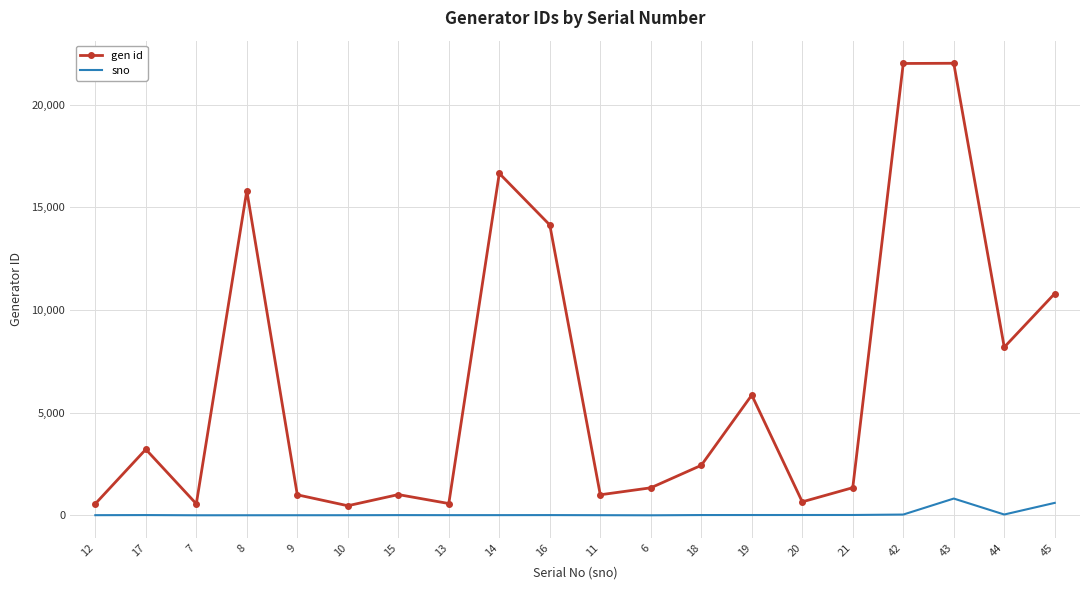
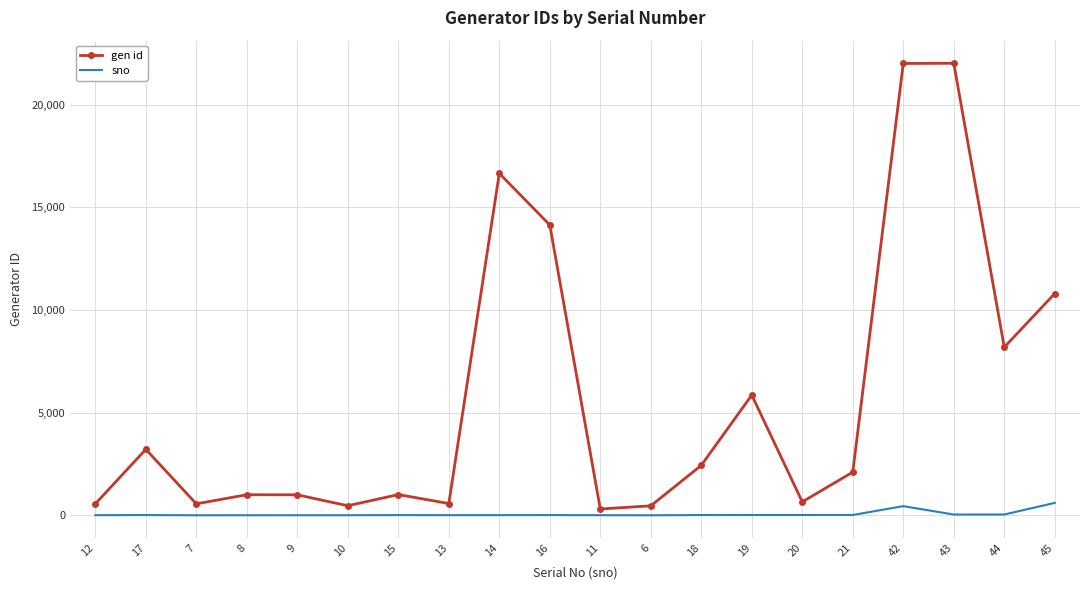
  {
    "gen id": {
      "12": "600",
      "17": "3,200",
      "7": "600",
-     "8": "15,800",
+     "8": "1,000",
      "9": "1,000",
      "10": "500",
      "15": "1,000",
      "13": "600",
      "14": "16,700",
      "16": "14,100",
-     "11": "1,000",
-     "6": "1,300",
+     "11": "300",
+     "6": "500",
      "18": "2,400",
      "19": "5,900",
      "20": "700",
-     "21": "1,400",
+     "21": "2,100",
      "42": "22,000",
      "43": "22,000",
      "44": "8,200",
      "45": "10,800"
    },
    "sno": {
      "12": "0",
      "17": "0",
      "7": "0",
      "8": "0",
      "9": "0",
      "10": "0",
      "15": "0",
      "13": "0",
      "14": "0",
      "16": "0",
      "11": "0",
      "6": "0",
      "18": "0",
      "19": "0",
      "20": "0",
      "21": "0",
-     "42": "0",
-     "43": "800",
+     "42": "500",
+     "43": "0",
      "44": "0",
      "45": "600"
    }
  }
